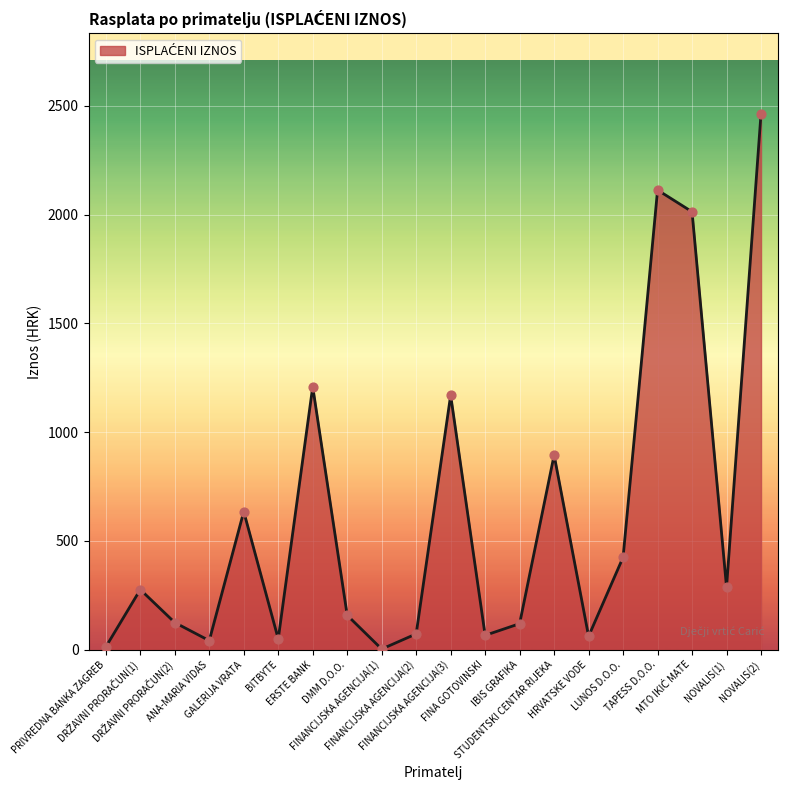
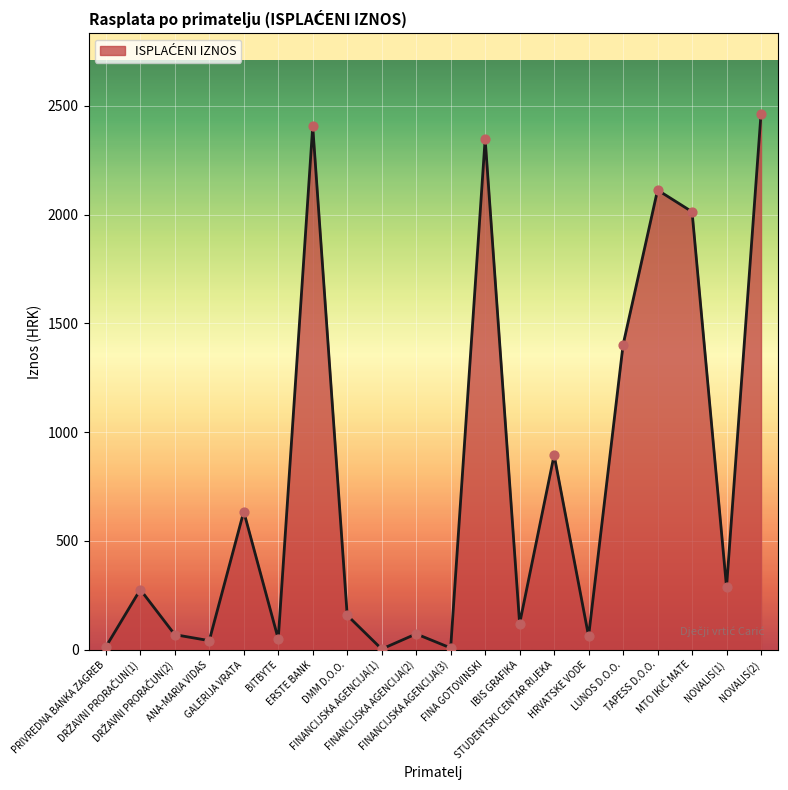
  {
    "PRIVREDNA BANKA ZAGREB": 10,
    "DRŽAVNI PRORAČUN(1)": 280,
-   "DRŽAVNI PRORAČUN(2)": 130,
+   "DRŽAVNI PRORAČUN(2)": 70,
    "ANA-MARIA VIDAS": 40,
    "GALERIJA VRATA": 640,
    "BITBYTE": 50,
-   "ERSTE BANK": 1210,
+   "ERSTE BANK": 2400,
    "DMM D.O.O.": 160,
    "FINANCIJSKA AGENCIJA(1)": 0,
    "FINANCIJSKA AGENCIJA(2)": 70,
-   "FINANCIJSKA AGENCIJA(3)": 1170,
-   "FINA GOTOVINSKI": 70,
+   "FINANCIJSKA AGENCIJA(3)": 10,
+   "FINA GOTOVINSKI": 2350,
    "IBIS GRAFIKA": 120,
    "STUDENTSKI CENTAR RIJEKA": 890,
    "HRVATSKE VODE": 60,
-   "LUNOS D.O.O.": 430,
+   "LUNOS D.O.O.": 1400,
    "TAPESS D.O.O.": 2110,
    "MTO IKIĆ MATE": 2010,
    "NOVALIS(1)": 290,
    "NOVALIS(2)": 2460
  }
